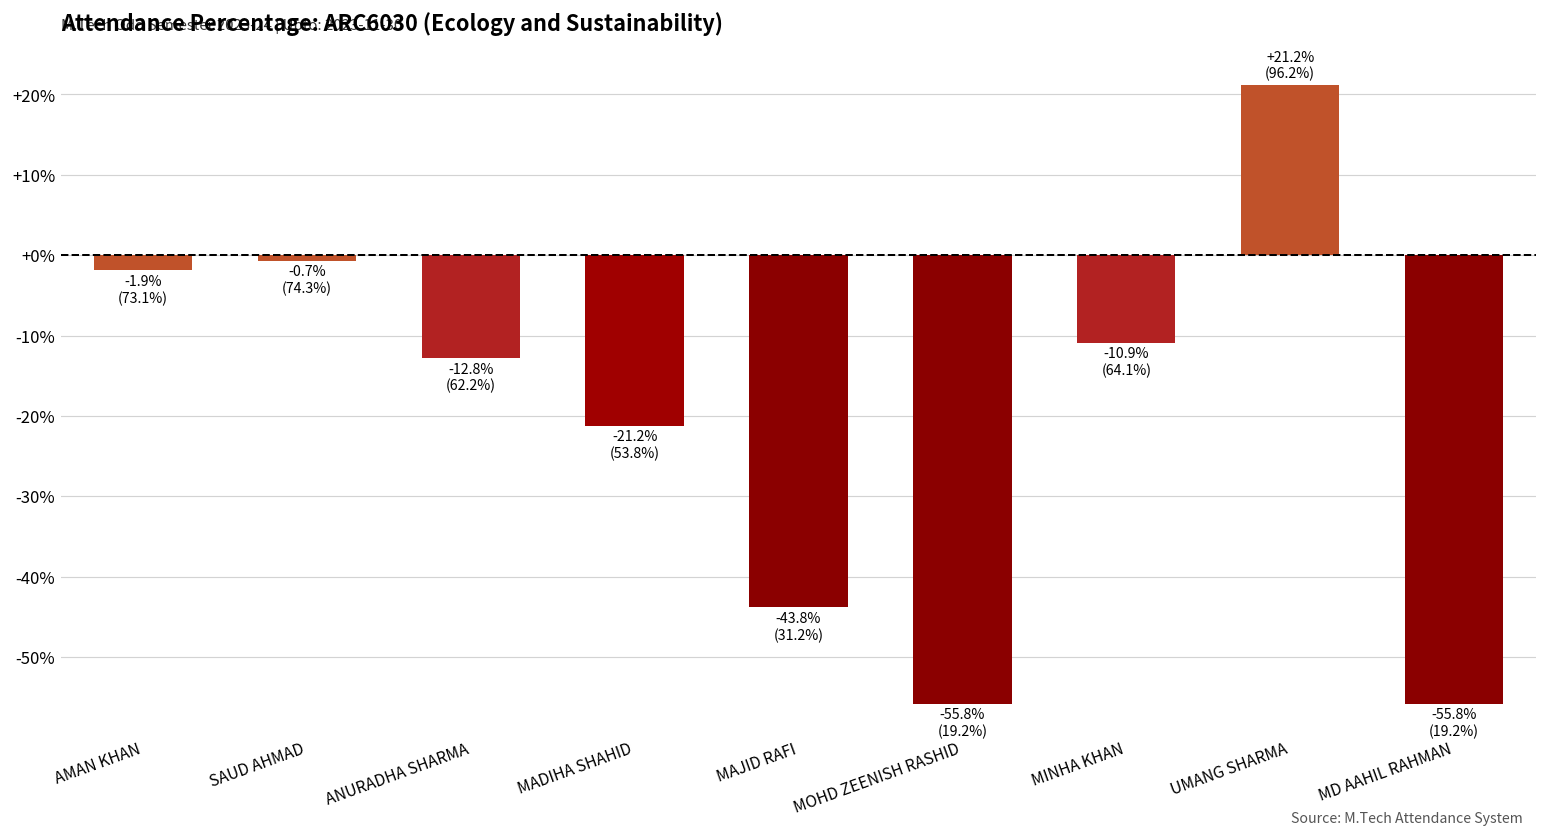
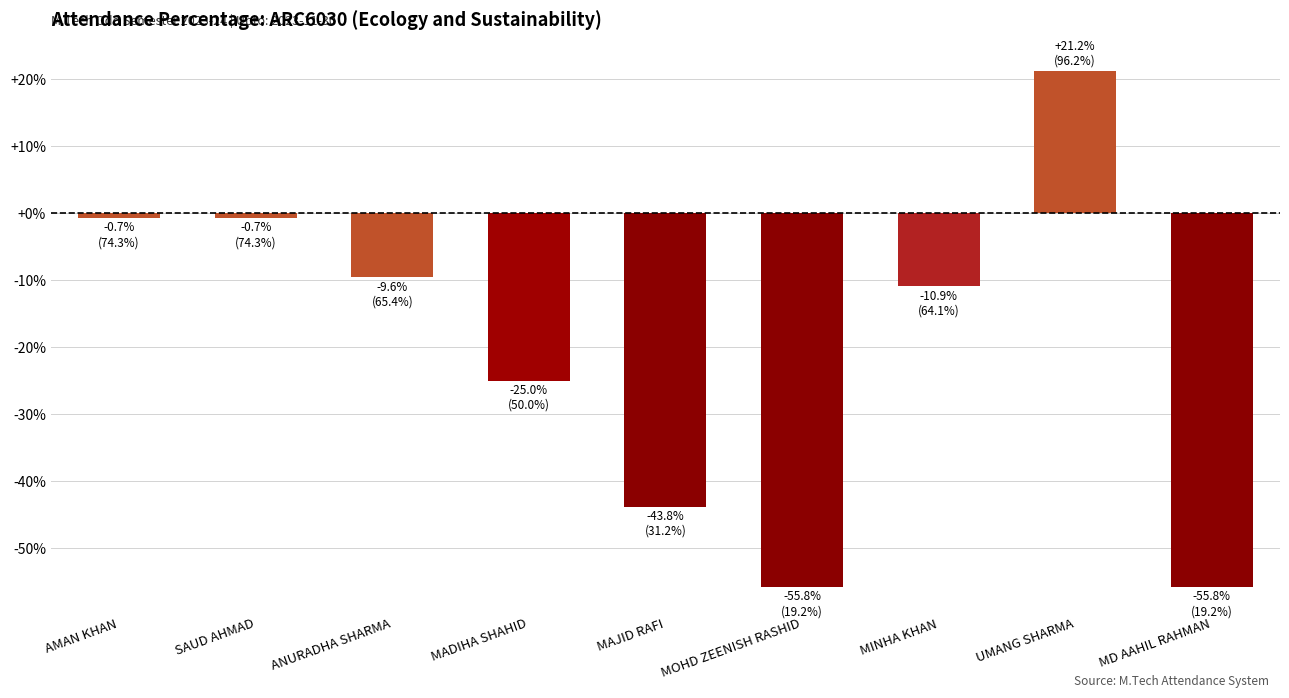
  {
-   "AMAN KHAN": "-1.9% (73.1%)",
+   "AMAN KHAN": "-0.7% (74.3%)",
    "SAUD AHMAD": "-0.7%",
-   "ANURADHA SHARMA": "-12.8% (62.2%)",
-   "MADIHA SHAHID": "-21.2% (53.8%)",
+   "ANURADHA SHARMA": "-9.6% (65.4%)",
+   "MADIHA SHAHID": "-25.0% (50.0%)",
    "MAJID RAFI": "-43.8%",
    "MOHD ZEENISH RASHID": "-55.8%",
    "MINHA KHAN": "-10.9%",
    "UMANG SHARMA": "+21.2%",
    "MD AAHIL RAHMAN": "-55.8%"
  }
